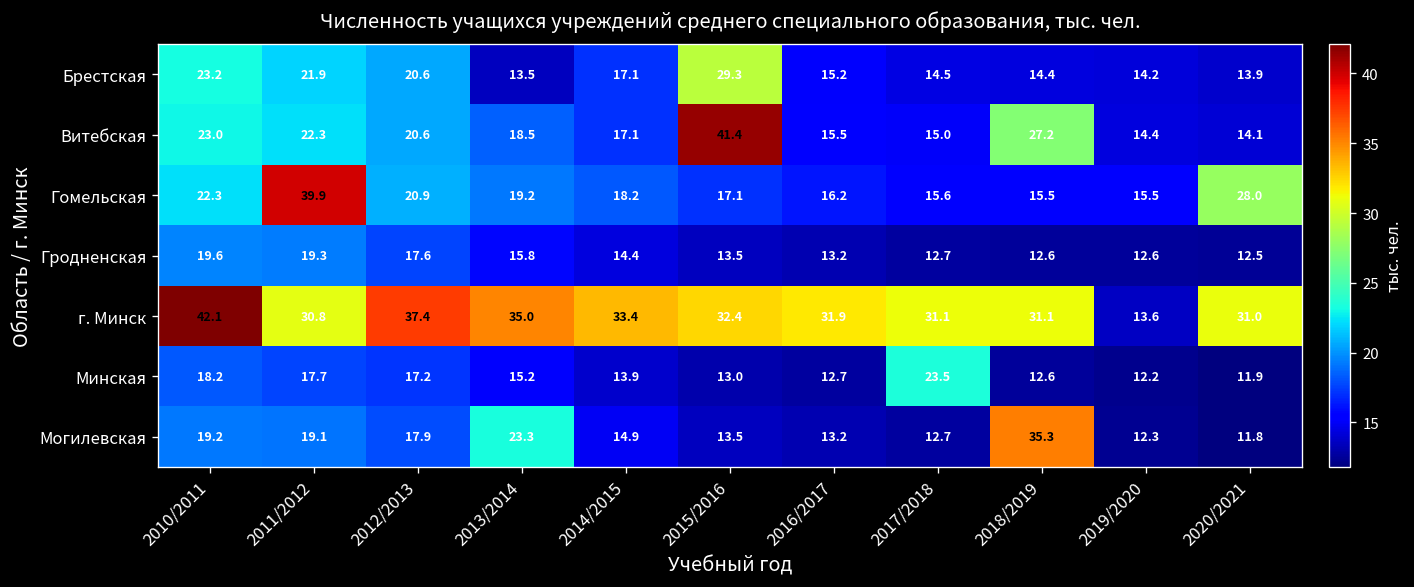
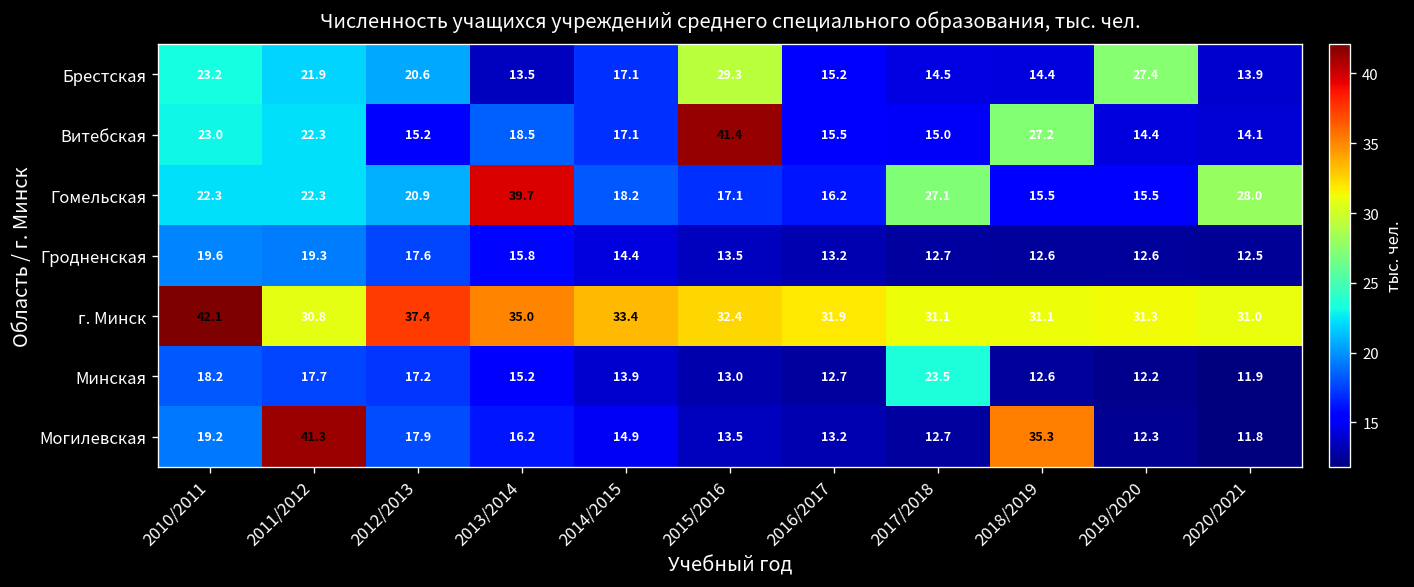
  {
    "Брестская": {
      "2010/2011": 23.2,
      "2011/2012": 21.9,
      "2012/2013": 20.6,
      "2013/2014": 13.5,
      "2014/2015": 17.1,
      "2015/2016": 29.3,
      "2016/2017": 15.2,
      "2017/2018": 14.5,
      "2018/2019": 14.4,
-     "2019/2020": 14.2,
+     "2019/2020": 27.4,
      "2020/2021": 13.9
    },
    "Витебская": {
      "2010/2011": 23.0,
      "2011/2012": 22.3,
-     "2012/2013": 20.6,
+     "2012/2013": 15.2,
      "2013/2014": 18.5,
      "2014/2015": 17.1,
      "2015/2016": 41.4,
      "2016/2017": 15.5,
      "2017/2018": 15.0,
      "2018/2019": 27.2,
      "2019/2020": 14.4,
      "2020/2021": 14.1
    },
    "Гомельская": {
      "2010/2011": 22.3,
-     "2011/2012": 39.9,
+     "2011/2012": 22.3,
      "2012/2013": 20.9,
-     "2013/2014": 19.2,
+     "2013/2014": 39.7,
      "2014/2015": 18.2,
      "2015/2016": 17.1,
      "2016/2017": 16.2,
-     "2017/2018": 15.6,
+     "2017/2018": 27.1,
      "2018/2019": 15.5,
      "2019/2020": 15.5,
      "2020/2021": 28.0
    },
    "Гродненская": {
      "2010/2011": 19.6,
      "2011/2012": 19.3,
      "2012/2013": 17.6,
      "2013/2014": 15.8,
      "2014/2015": 14.4,
      "2015/2016": 13.5,
      "2016/2017": 13.2,
      "2017/2018": 12.7,
      "2018/2019": 12.6,
      "2019/2020": 12.6,
      "2020/2021": 12.5
    },
    "г. Минск": {
      "2010/2011": 42.1,
      "2011/2012": 30.8,
      "2012/2013": 37.4,
      "2013/2014": 35.0,
      "2014/2015": 33.4,
      "2015/2016": 32.4,
      "2016/2017": 31.9,
      "2017/2018": 31.1,
      "2018/2019": 31.1,
-     "2019/2020": 13.6,
+     "2019/2020": 31.3,
      "2020/2021": 31.0
    },
    "Минская": {
      "2010/2011": 18.2,
      "2011/2012": 17.7,
      "2012/2013": 17.2,
      "2013/2014": 15.2,
      "2014/2015": 13.9,
      "2015/2016": 13.0,
      "2016/2017": 12.7,
      "2017/2018": 23.5,
      "2018/2019": 12.6,
      "2019/2020": 12.2,
      "2020/2021": 11.9
    },
    "Могилевская": {
      "2010/2011": 19.2,
-     "2011/2012": 19.1,
+     "2011/2012": 41.3,
      "2012/2013": 17.9,
-     "2013/2014": 23.3,
+     "2013/2014": 16.2,
      "2014/2015": 14.9,
      "2015/2016": 13.5,
      "2016/2017": 13.2,
      "2017/2018": 12.7,
      "2018/2019": 35.3,
      "2019/2020": 12.3,
      "2020/2021": 11.8
    }
  }
